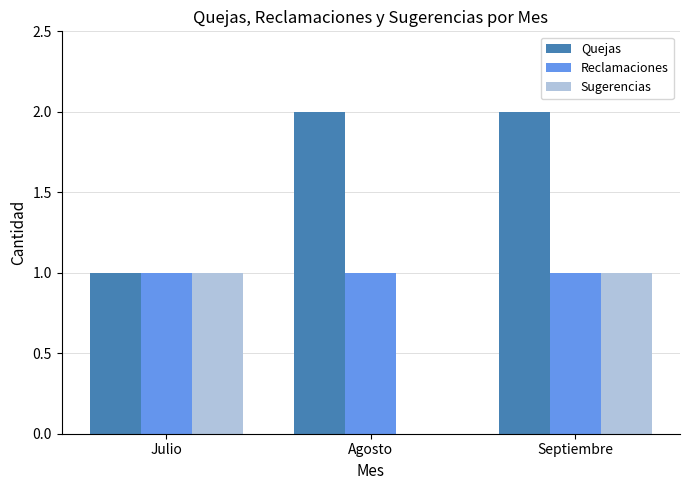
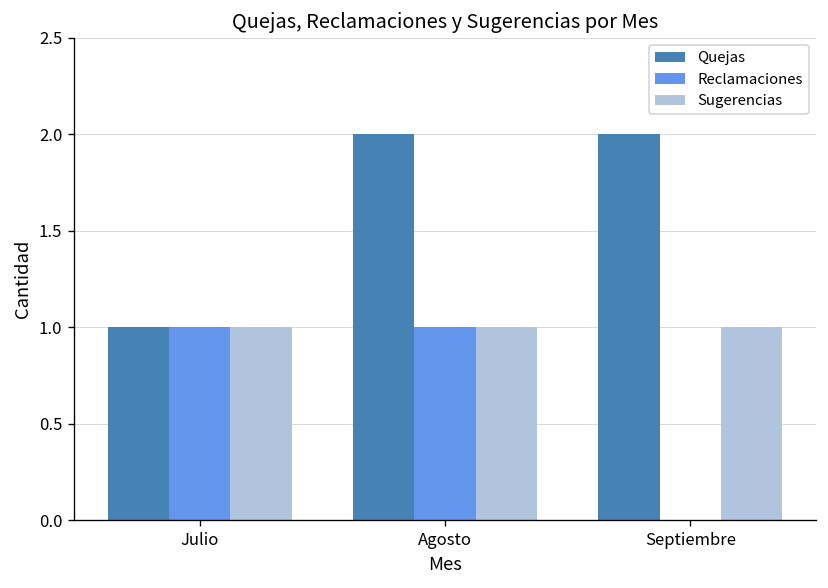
  {
    "Quejas": {
      "Julio": 1,
      "Agosto": 2,
      "Septiembre": 2
    },
    "Reclamaciones": {
      "Julio": 1,
      "Agosto": 1,
-     "Septiembre": 1
+     "Septiembre": 0
    },
    "Sugerencias": {
      "Julio": 1,
-     "Agosto": 0,
+     "Agosto": 1,
      "Septiembre": 1
    }
  }
